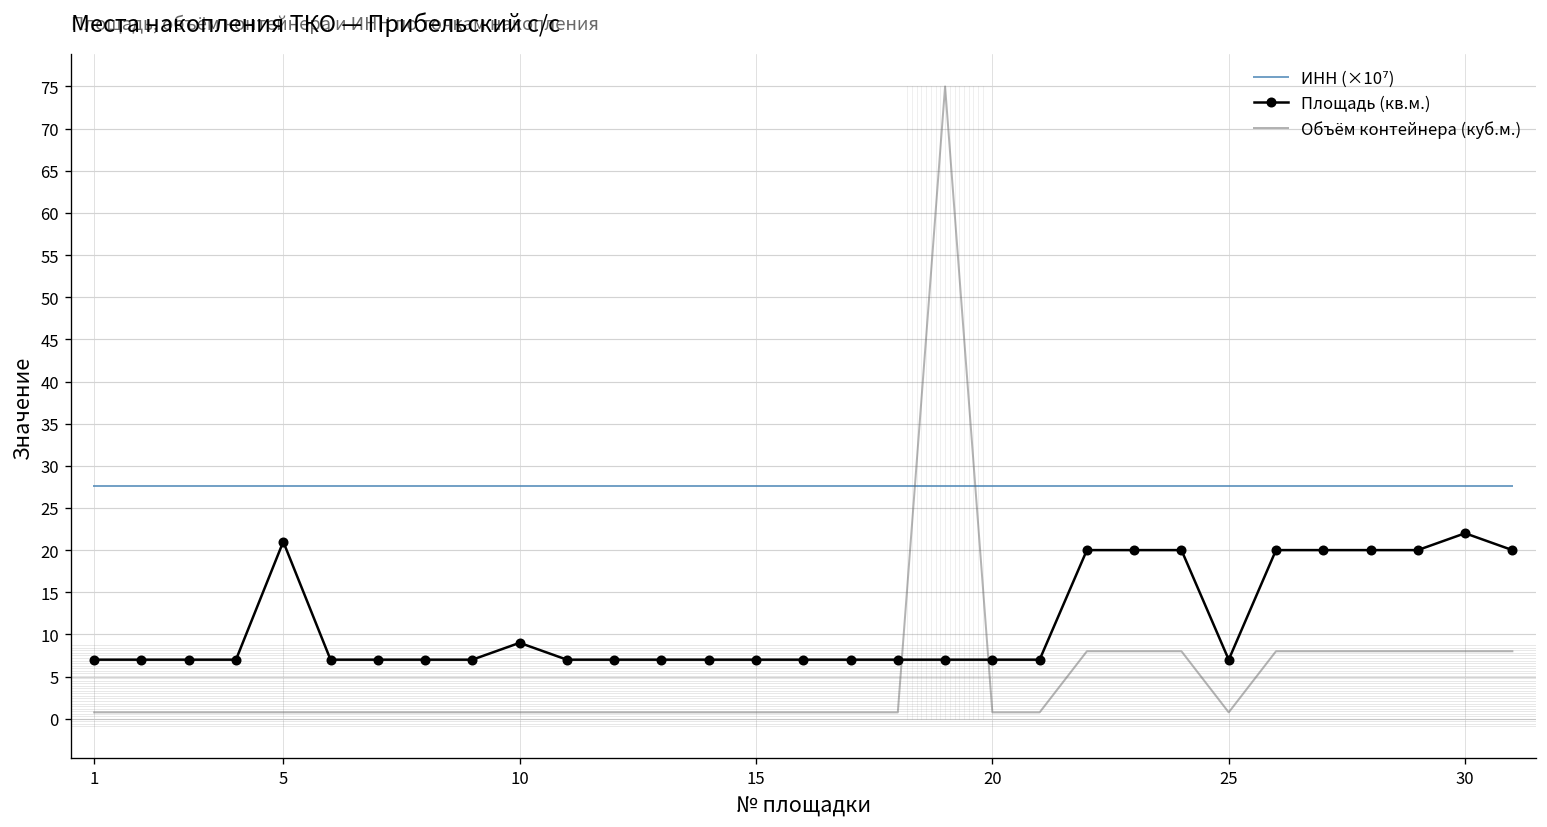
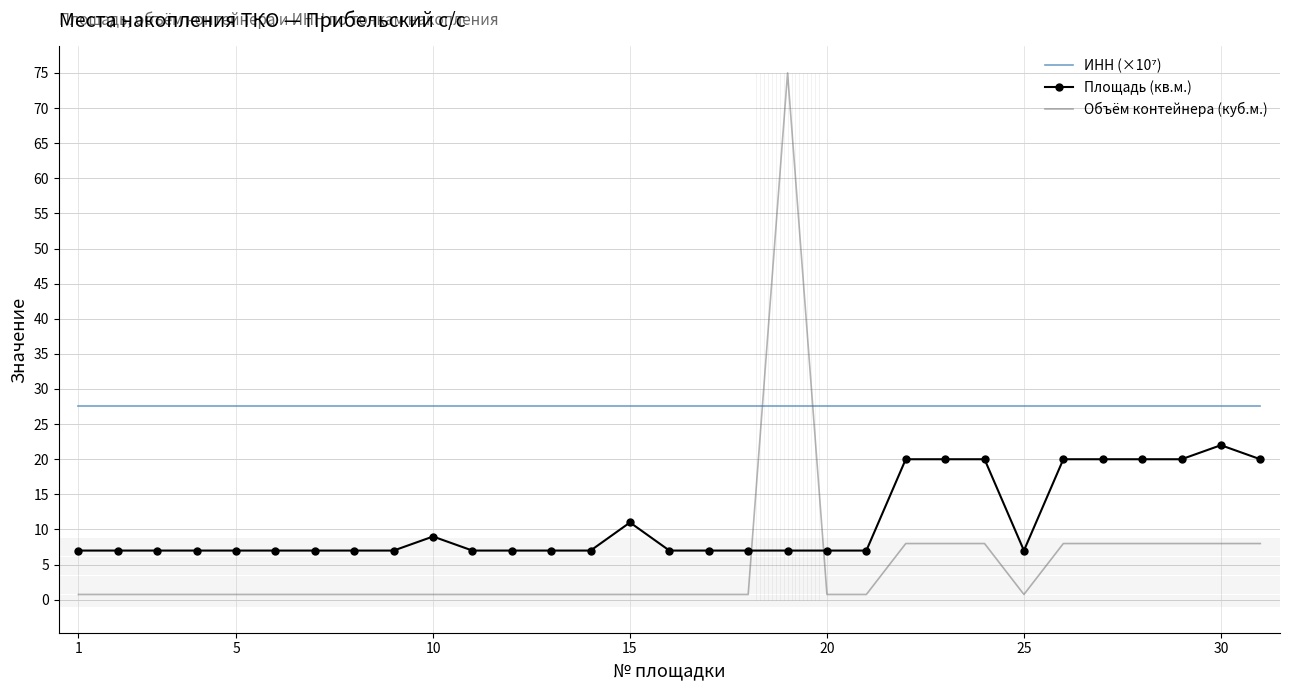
  {
    "ИНН (×10⁷)": {
      "1": 28,
      "5": 28,
      "10": 28,
      "15": 28,
      "20": 28,
      "25": 28,
      "30": 28
    },
    "Площадь (кв.м.)": {
      "1": 7,
-     "5": 21,
+     "5": 7,
      "10": 9,
-     "15": 7,
+     "15": 11,
      "20": 7,
      "25": 7,
      "30": 22
    }
  }
